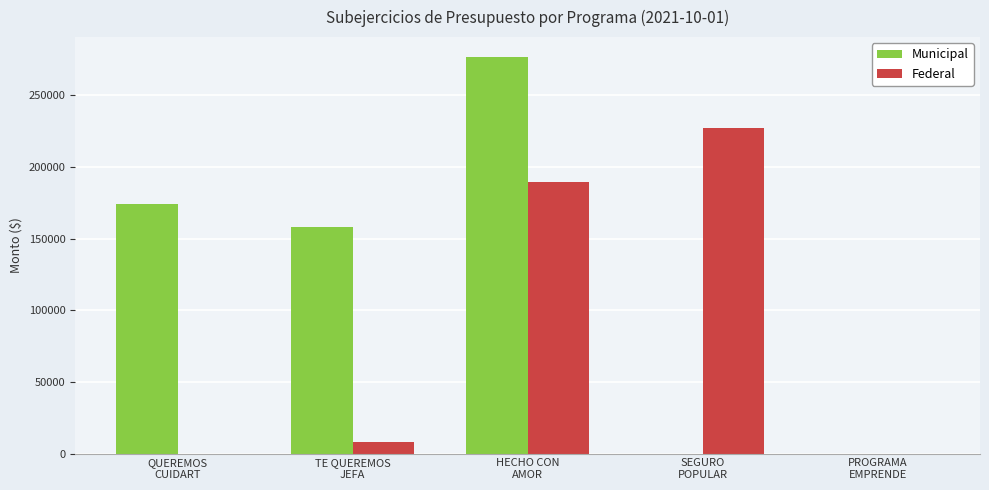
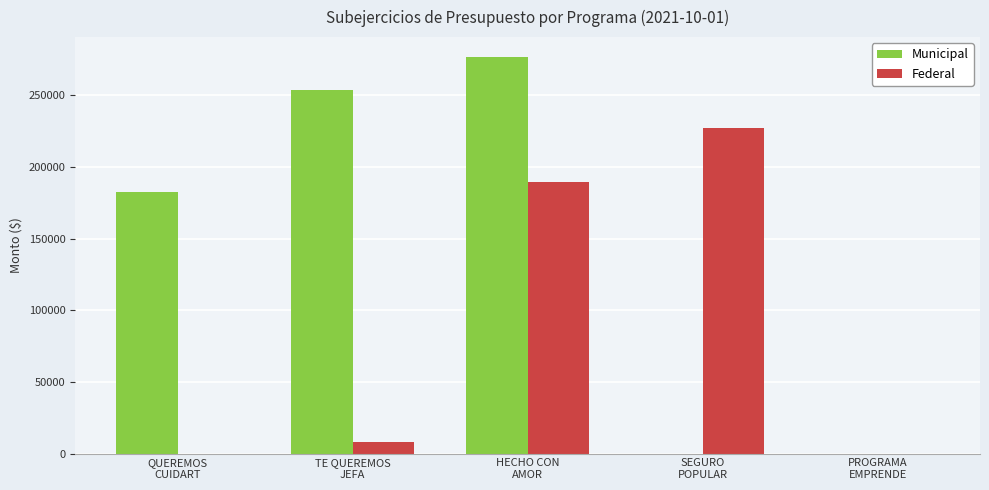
  {
    "Municipal": {
-     "QUEREMOS CUIDART": 174000,
-     "TE QUEREMOS JEFA": 158000,
+     "QUEREMOS CUIDART": 182000,
+     "TE QUEREMOS JEFA": 254000,
      "HECHO CON AMOR": 277000,
      "SEGURO POPULAR": 0,
      "PROGRAMA EMPRENDE": 0
    },
    "Federal": {
      "QUEREMOS CUIDART": 0,
      "TE QUEREMOS JEFA": 8000,
      "HECHO CON AMOR": 189000,
      "SEGURO POPULAR": 227000,
      "PROGRAMA EMPRENDE": 0
    }
  }
